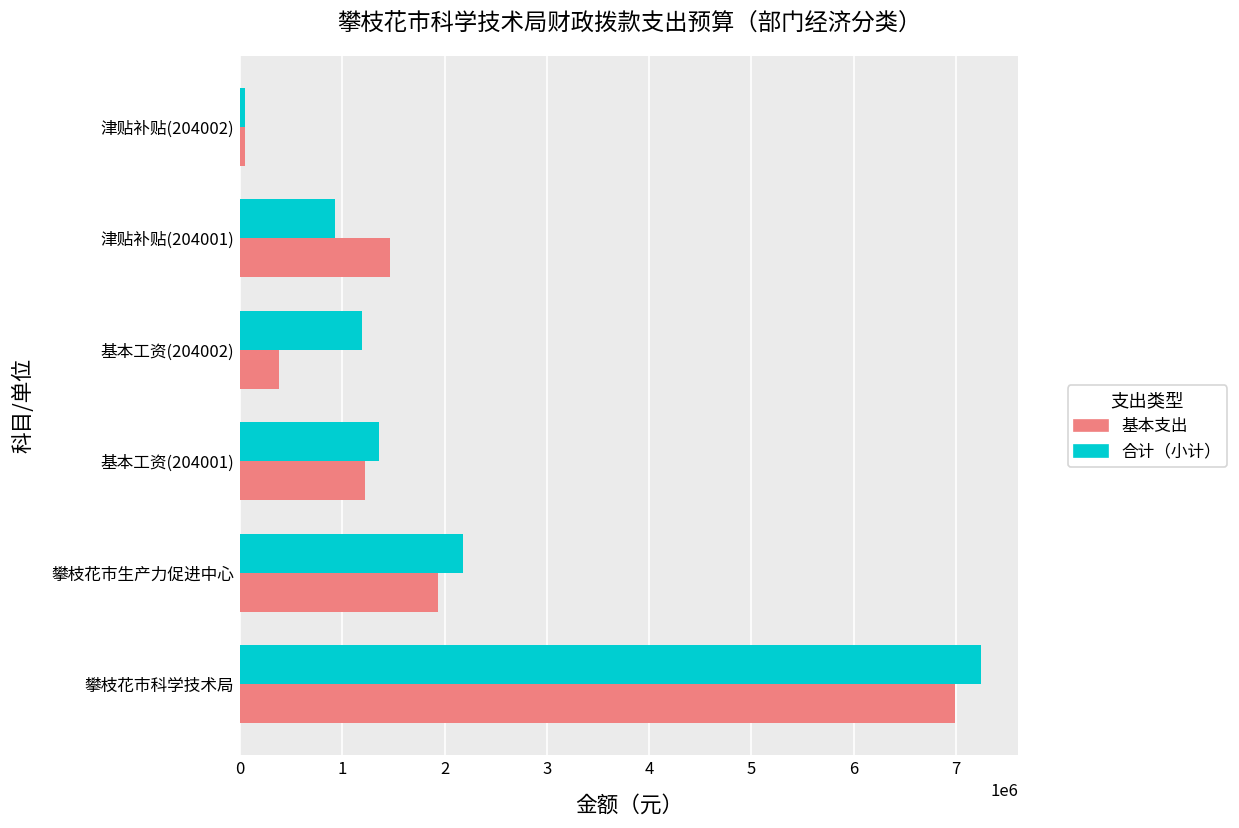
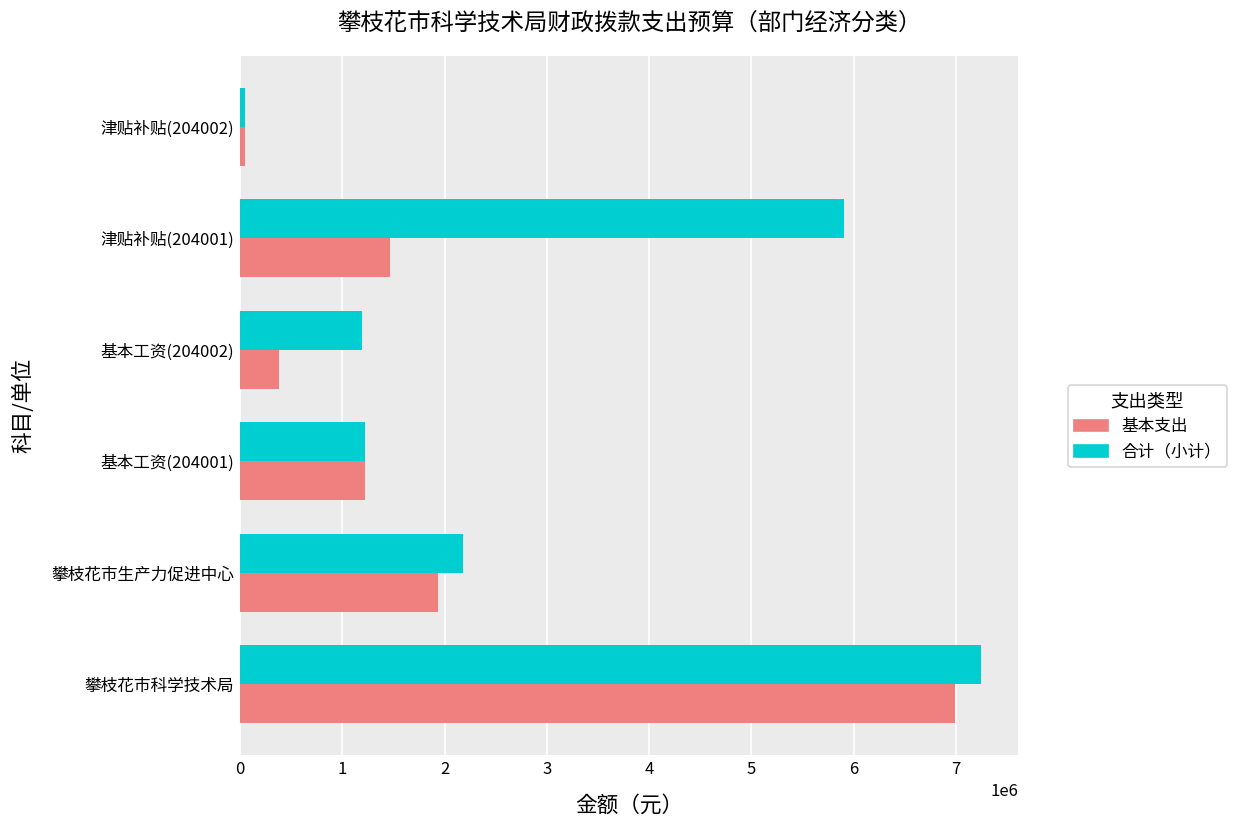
  {
    "合计（小计）": {
      "津贴补贴(204002)": 0,
-     "津贴补贴(204001)": 900000,
+     "津贴补贴(204001)": 5900000,
      "基本工资(204002)": 1200000,
-     "基本工资(204001)": 1400000,
+     "基本工资(204001)": 1200000,
      "攀枝花市生产力促进中心": 2200000,
      "攀枝花市科学技术局": 7200000
    },
    "基本支出": {
      "津贴补贴(204002)": 0,
      "津贴补贴(204001)": 1500000,
      "基本工资(204002)": 400000,
      "基本工资(204001)": 1200000,
      "攀枝花市生产力促进中心": 1900000,
      "攀枝花市科学技术局": 7000000
    }
  }
